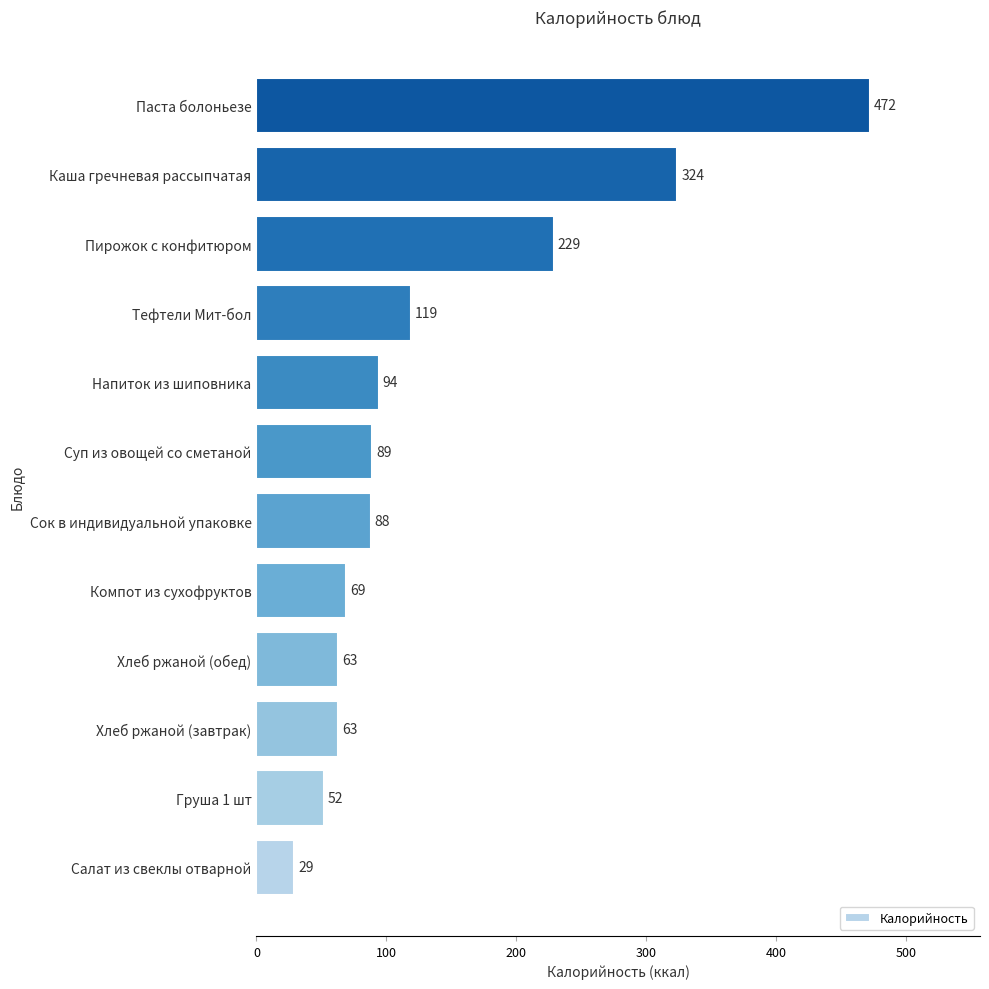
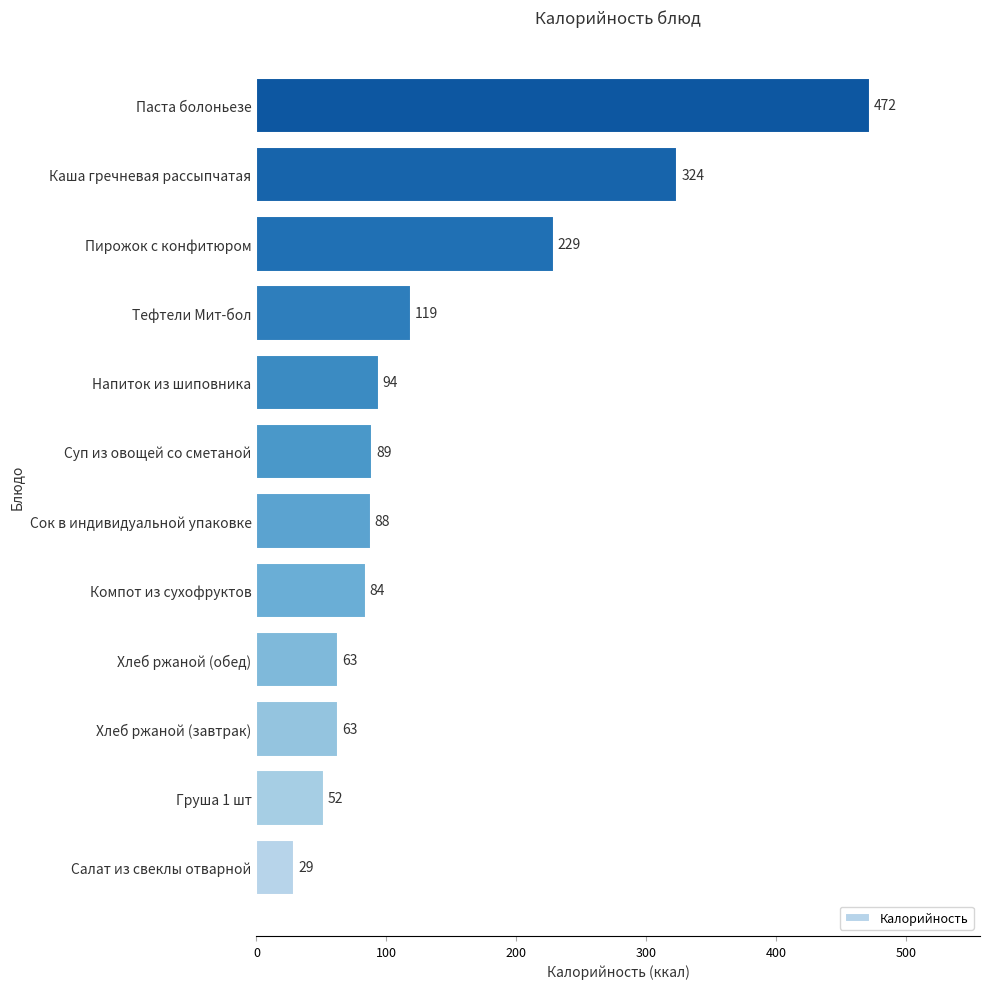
  {
    "Паста болоньезе": 472,
    "Каша гречневая рассыпчатая": 324,
    "Пирожок с конфитюром": 229,
    "Тефтели Мит-бол": 119,
    "Напиток из шиповника": 94,
    "Суп из овощей со сметаной": 89,
    "Сок в индивидуальной упаковке": 88,
-   "Компот из сухофруктов": 69,
+   "Компот из сухофруктов": 84,
    "Хлеб ржаной (обед)": 63,
    "Хлеб ржаной (завтрак)": 63,
    "Груша 1 шт": 52,
    "Салат из свеклы отварной": 29
  }
